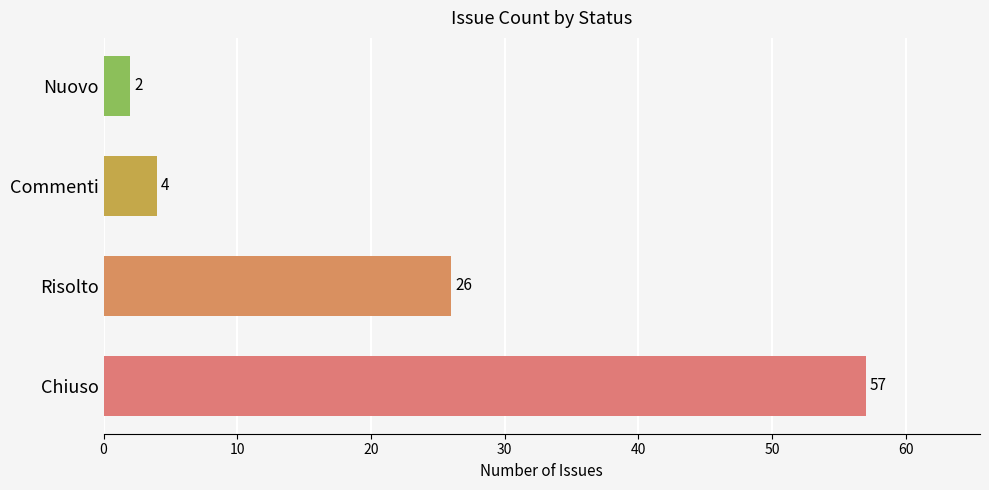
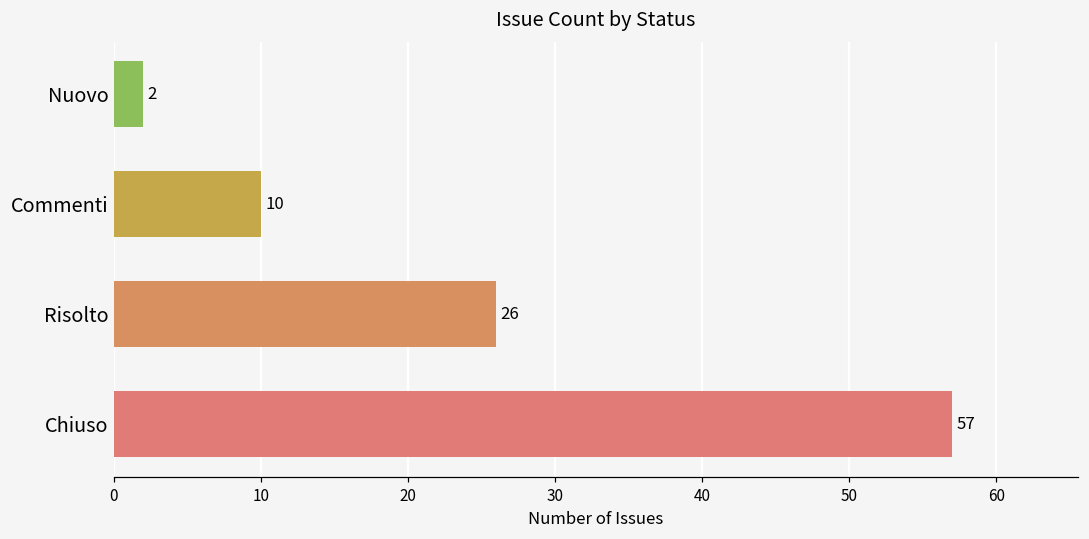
  {
    "Nuovo": 2,
-   "Commenti": 4,
+   "Commenti": 10,
    "Risolto": 26,
    "Chiuso": 57
  }
